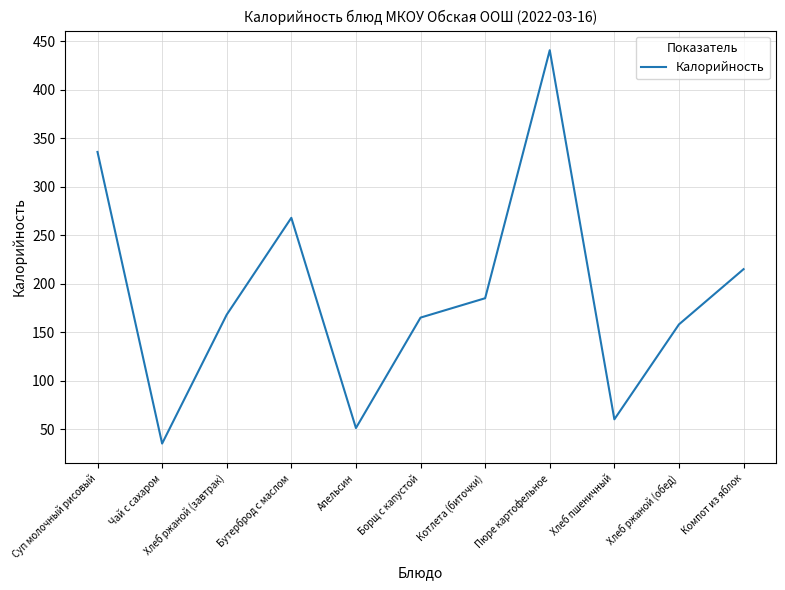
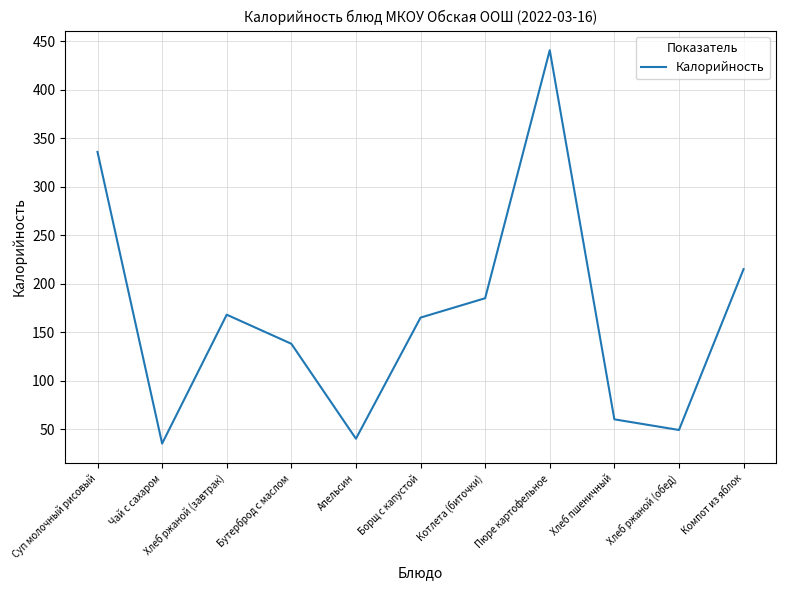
  {
    "Суп молочный рисовый": 340,
    "Чай с сахаром": 40,
    "Хлеб ржаной (завтрак)": 170,
-   "Бутерброд с маслом": 270,
-   "Апельсин": 50,
+   "Бутерброд с маслом": 140,
+   "Апельсин": 40,
    "Борщ с капустой": 170,
    "Котлета (биточки)": 190,
    "Пюре картофельное": 440,
    "Хлеб пшеничный": 60,
-   "Хлеб ржаной (обед)": 160,
+   "Хлеб ржаной (обед)": 50,
    "Компот из яблок": 220
  }
